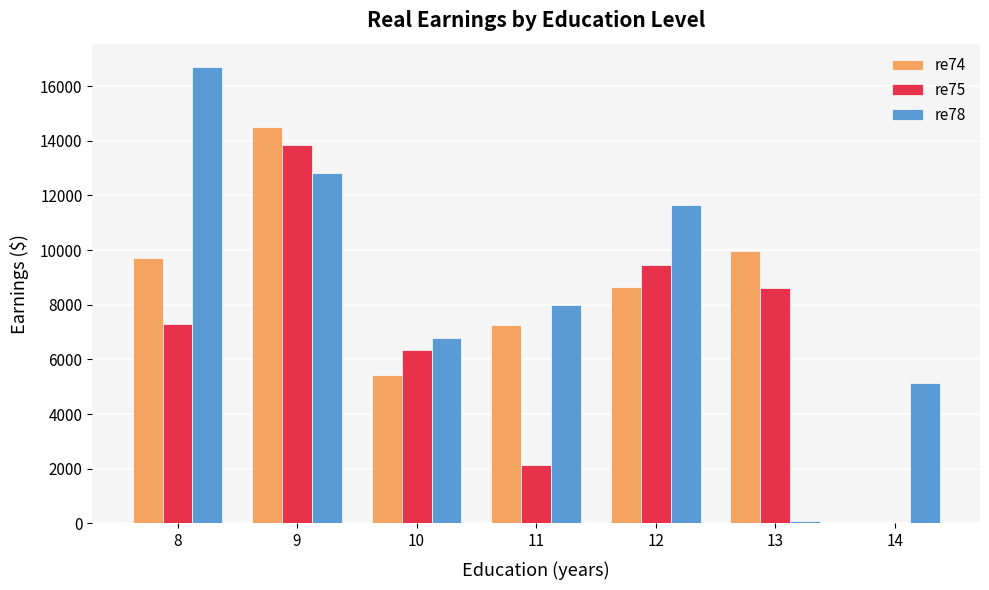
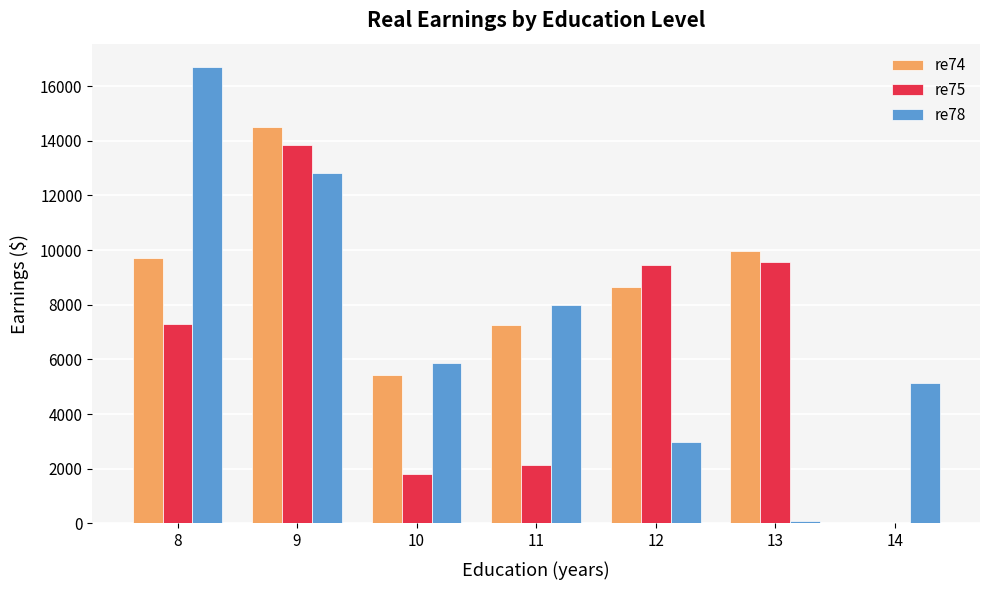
  {
    "re74": {
      "8": 9700,
      "9": 14500,
      "10": 5400,
      "11": 7300,
      "12": 8600,
      "13": 10000,
      "14": 0
    },
    "re75": {
      "8": 7300,
      "9": 13800,
-     "10": 6300,
+     "10": 1800,
      "11": 2100,
      "12": 9500,
-     "13": 8600,
+     "13": 9600,
      "14": 0
    },
    "re78": {
      "8": 16700,
      "9": 12800,
-     "10": 6800,
+     "10": 5900,
      "11": 8000,
-     "12": 11700,
+     "12": 3000,
      "13": 100,
      "14": 5100
    }
  }
